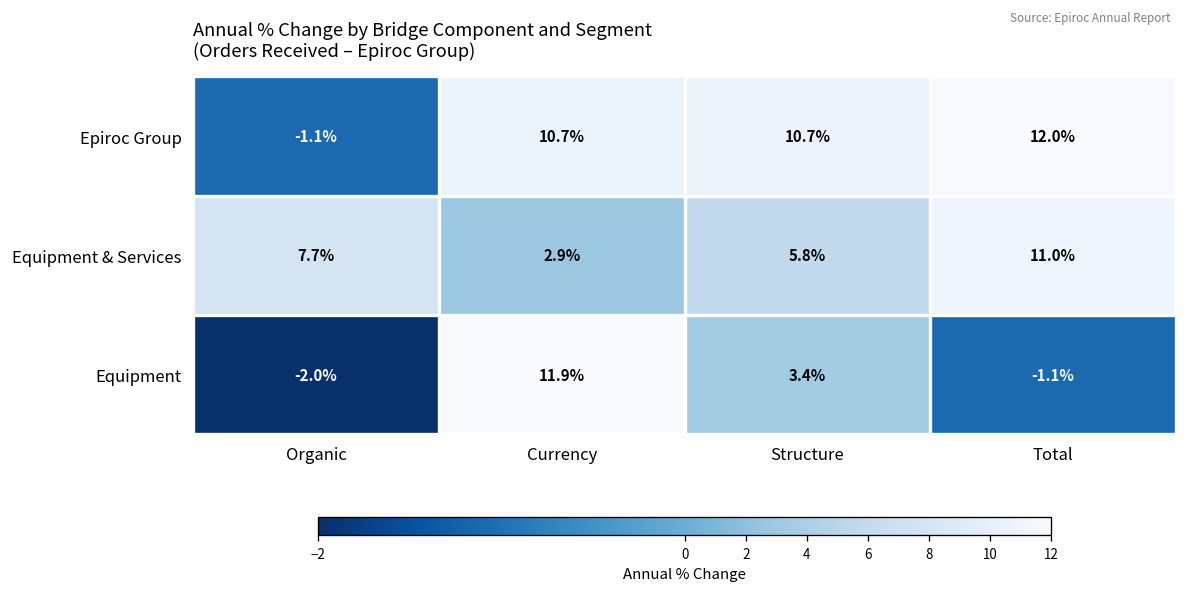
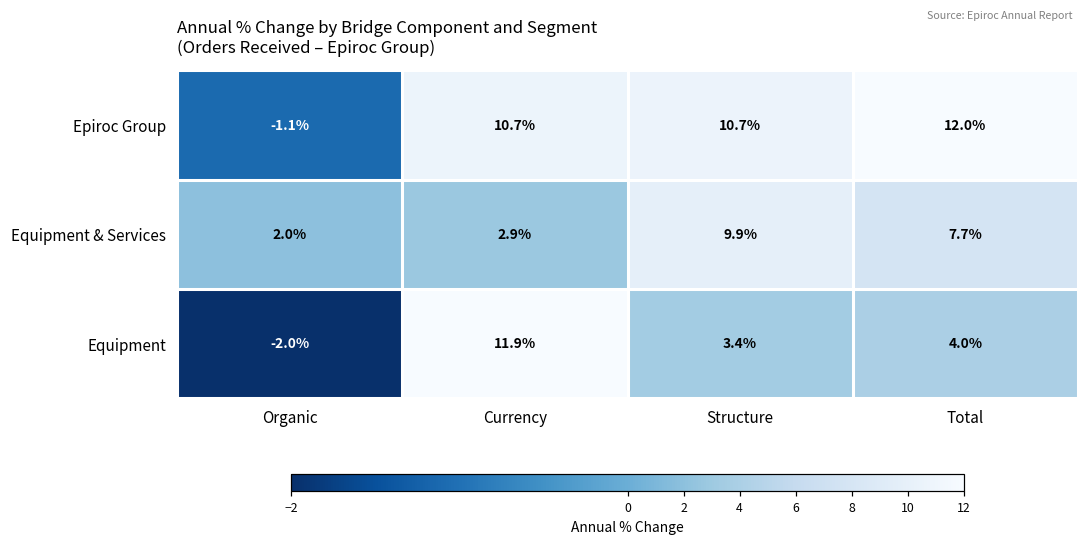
  {
    "Epiroc Group": {
      "Organic": "-1.1%",
      "Currency": "10.7%",
      "Structure": "10.7%",
      "Total": "12.0%"
    },
    "Equipment & Services": {
-     "Organic": "7.7%",
+     "Organic": "2.0%",
      "Currency": "2.9%",
-     "Structure": "5.8%",
-     "Total": "11.0%"
+     "Structure": "9.9%",
+     "Total": "7.7%"
    },
    "Equipment": {
      "Organic": "-2.0%",
      "Currency": "11.9%",
      "Structure": "3.4%",
-     "Total": "-1.1%"
+     "Total": "4.0%"
    }
  }
